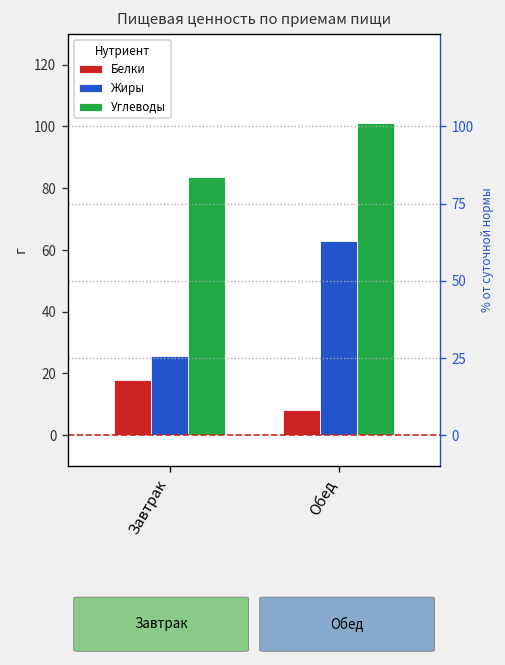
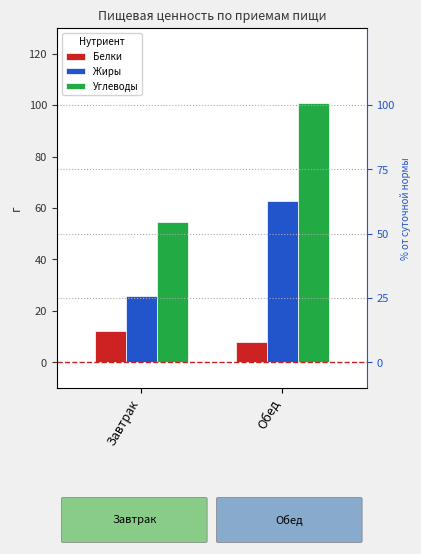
  {
    "Белки": {
-     "Завтрак": 18,
+     "Завтрак": 12,
      "Обед": 8
    },
    "Жиры": {
      "Завтрак": 26,
      "Обед": 63
    },
    "Углеводы": {
-     "Завтрак": 84,
+     "Завтрак": 55,
      "Обед": 101
    }
  }
